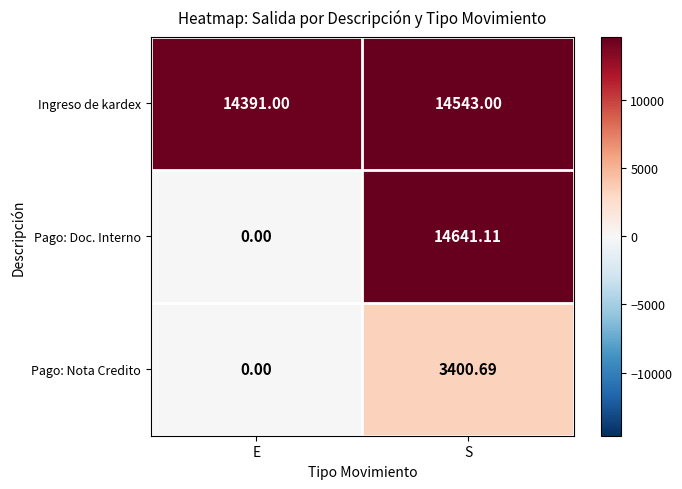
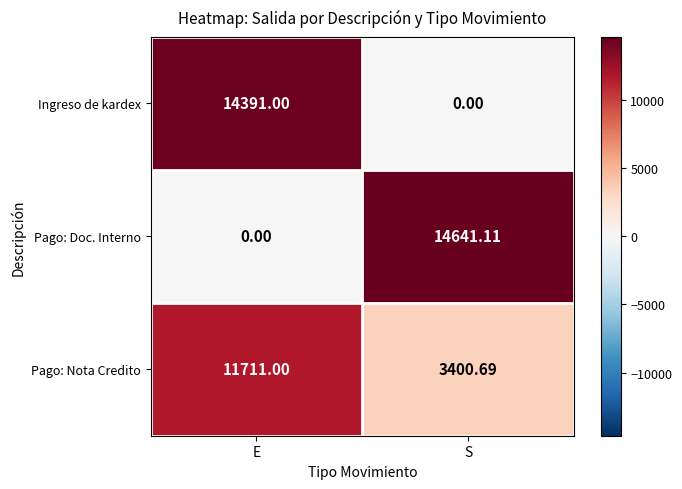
  {
    "Ingreso de kardex": {
      "E": 14391.00,
-     "S": 14543.00
+     "S": 0.00
    },
    "Pago: Doc. Interno": {
      "E": 0.00,
      "S": 14641.11
    },
    "Pago: Nota Credito": {
-     "E": 0.00,
+     "E": 11711.00,
      "S": 3400.69
    }
  }
